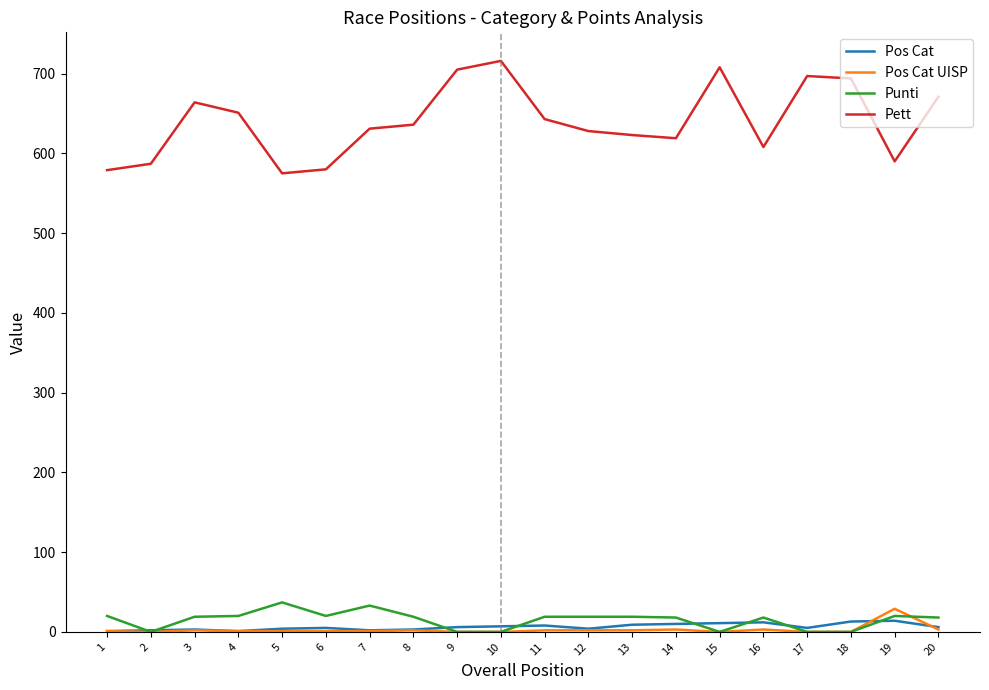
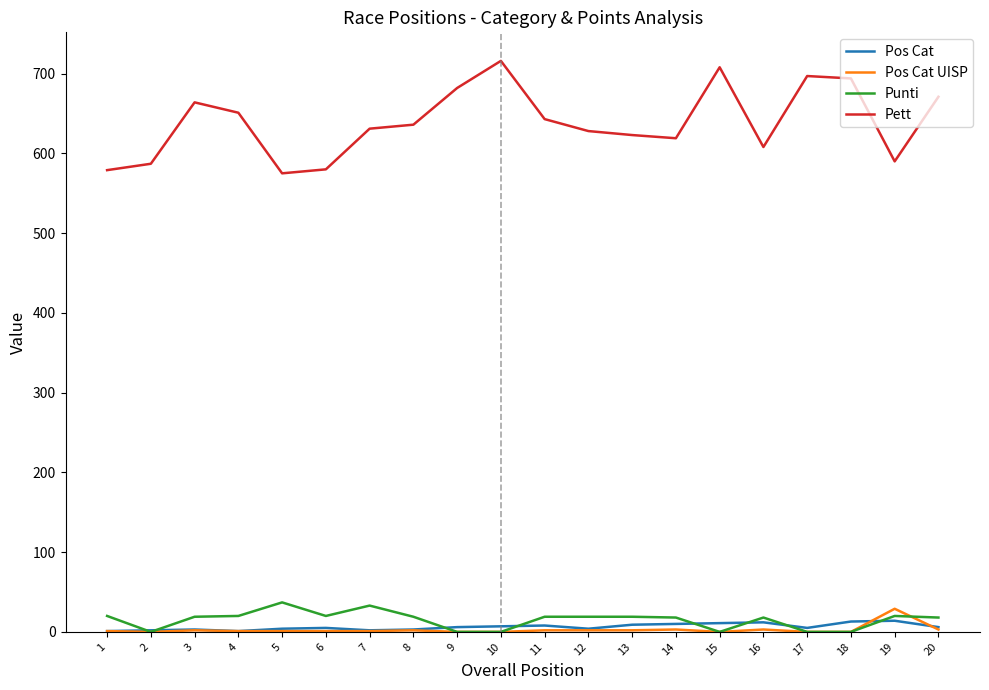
  {
    "Pos Cat": {
      "6": 10,
      "9": 10,
      "10": 10,
      "11": 10,
      "13": 10,
      "14": 10,
      "15": 10,
      "16": 10,
      "17": 10,
      "18": 10,
      "19": 10
    },
    "Pos Cat UISP": {
      "6": 0,
      "11": 0,
      "13": 0,
      "14": 0,
      "16": 0,
      "19": 30
    },
    "Punti": {
      "1": 20,
      "3": 20,
      "4": 20,
      "5": 40,
      "6": 20,
      "7": 30,
      "8": 20,
      "11": 20,
      "12": 20,
      "13": 20,
      "14": 20,
      "16": 20,
      "19": 20,
      "20": 20
    },
    "Pett": {
      "1": 580,
      "2": 590,
      "3": 660,
      "4": 650,
      "5": 580,
      "6": 580,
      "7": 630,
      "8": 640,
-     "9": 710,
+     "9": 680,
      "10": 720,
      "11": 640,
      "12": 630,
      "13": 620,
      "14": 620,
      "15": 710,
      "16": 610,
      "17": 700,
      "19": 590
    }
  }
